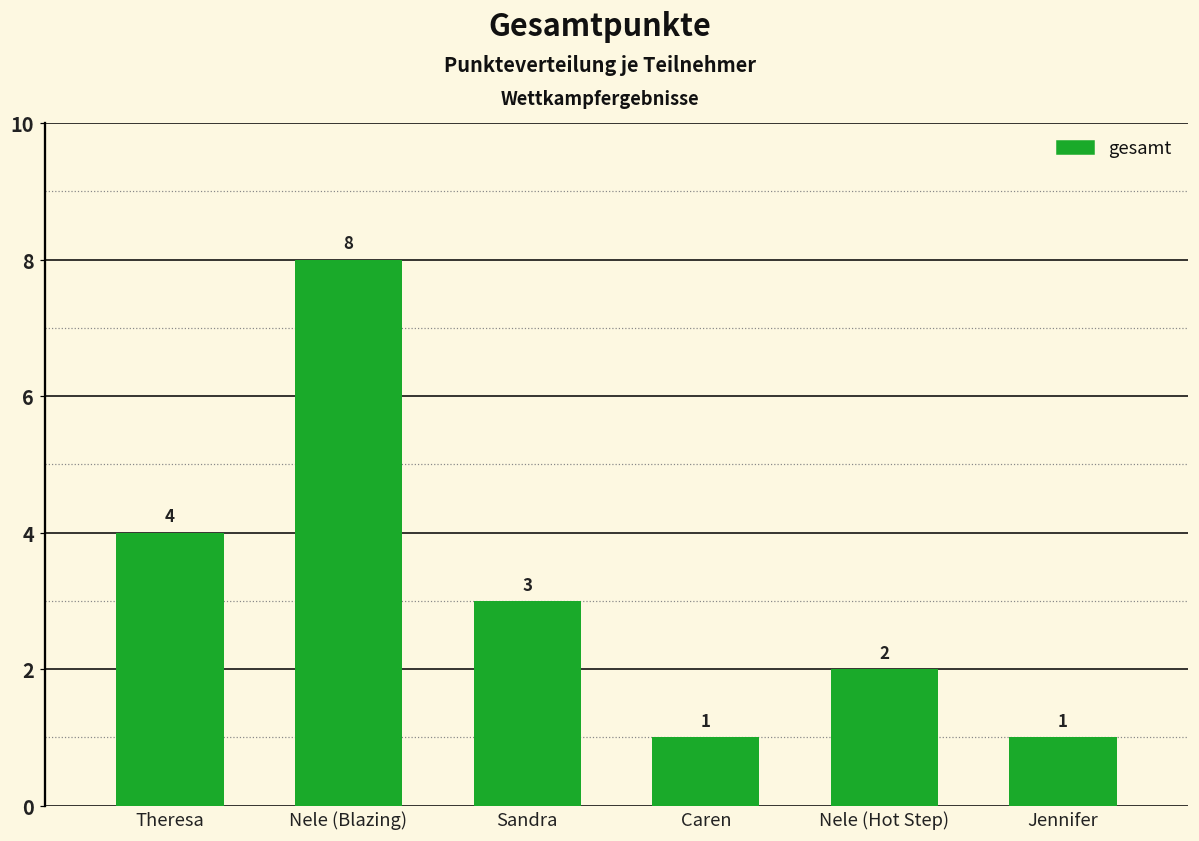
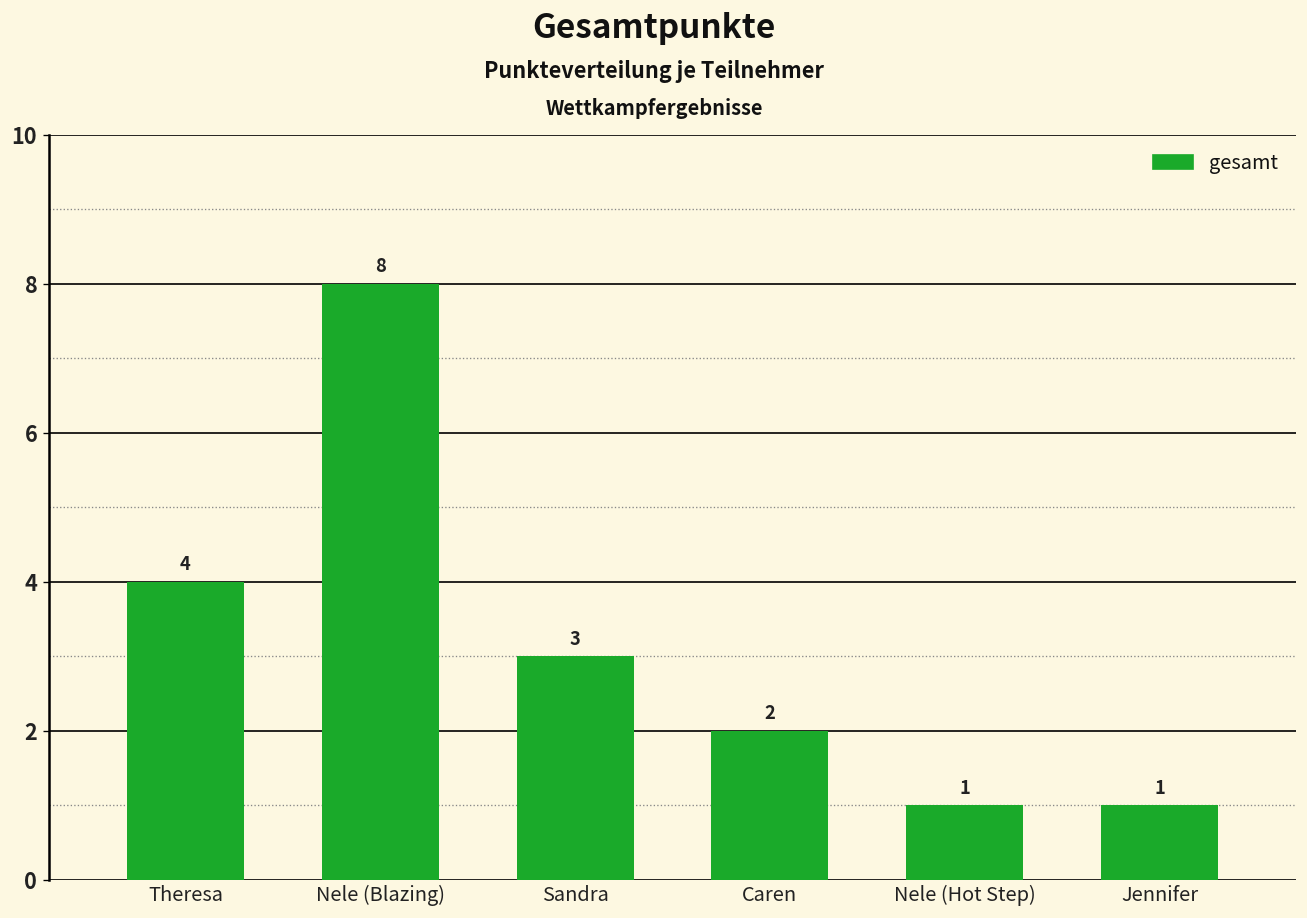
  {
    "Theresa": 4,
    "Nele (Blazing)": 8,
    "Sandra": 3,
-   "Caren": 1,
-   "Nele (Hot Step)": 2,
+   "Caren": 2,
+   "Nele (Hot Step)": 1,
    "Jennifer": 1
  }
